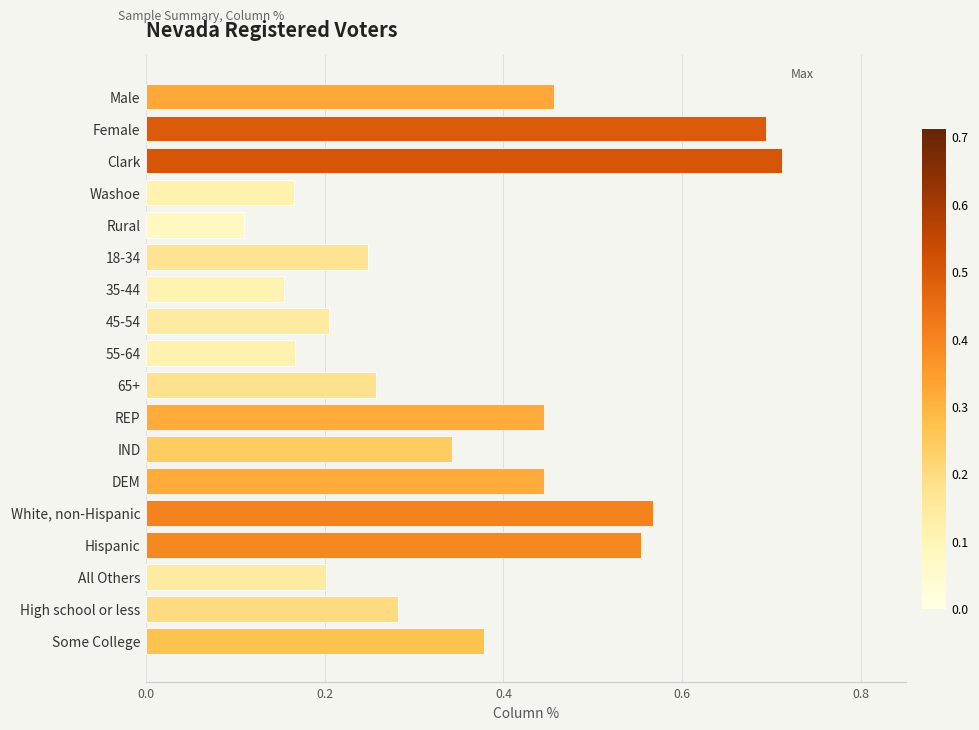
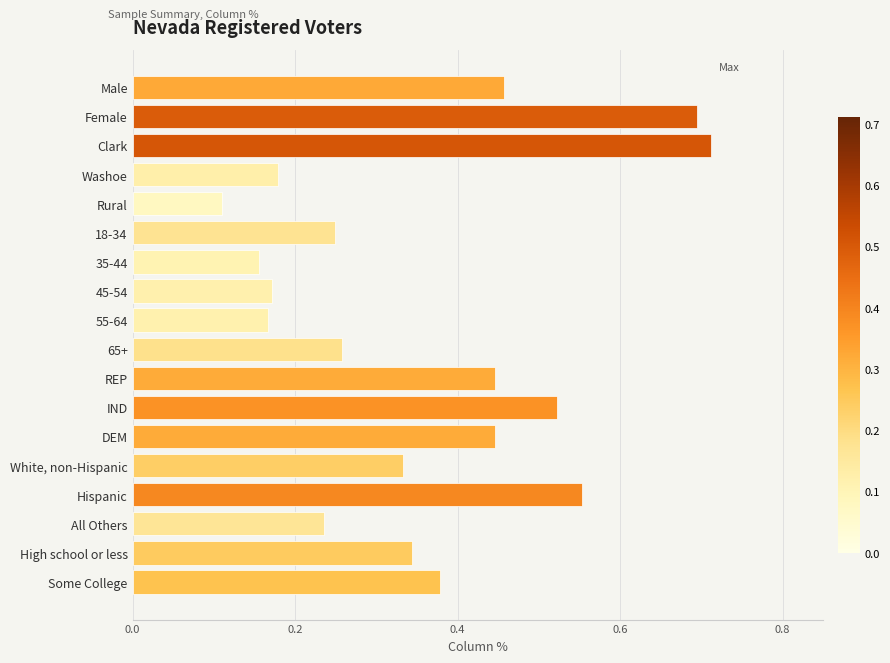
  {
    "Male": 0.46,
    "Female": 0.69,
    "Clark": 0.71,
-   "Washoe": 0.17,
+   "Washoe": 0.18,
    "Rural": 0.11,
    "18-34": 0.25,
    "35-44": 0.16,
-   "45-54": 0.21,
+   "45-54": 0.17,
    "55-64": 0.17,
    "65+": 0.26,
    "REP": 0.45,
-   "IND": 0.34,
+   "IND": 0.52,
    "DEM": 0.45,
-   "White, non-Hispanic": 0.57,
+   "White, non-Hispanic": 0.33,
    "Hispanic": 0.55,
-   "All Others": 0.20,
-   "High school or less": 0.28,
+   "All Others": 0.24,
+   "High school or less": 0.34,
    "Some College": 0.38
  }
